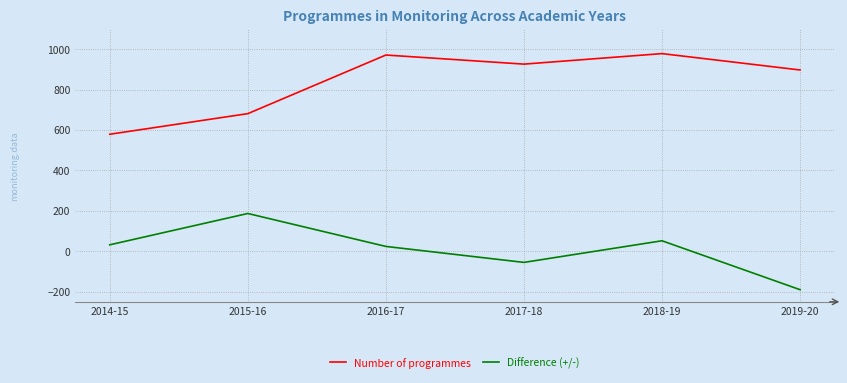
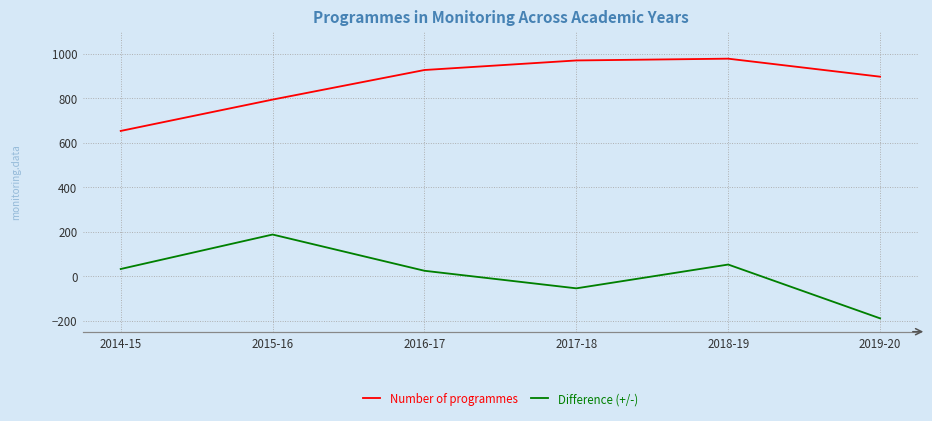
  {
    "Number of programmes": {
-     "2014-15": 580,
-     "2015-16": 680,
-     "2016-17": 970,
-     "2017-18": 930,
+     "2014-15": 650,
+     "2015-16": 790,
+     "2016-17": 930,
+     "2017-18": 970,
      "2018-19": 980,
      "2019-20": 900
    },
    "Difference (+/-)": {
      "2014-15": 30,
      "2015-16": 190,
      "2016-17": 20,
      "2017-18": -60,
      "2018-19": 50,
      "2019-20": -190
    }
  }
